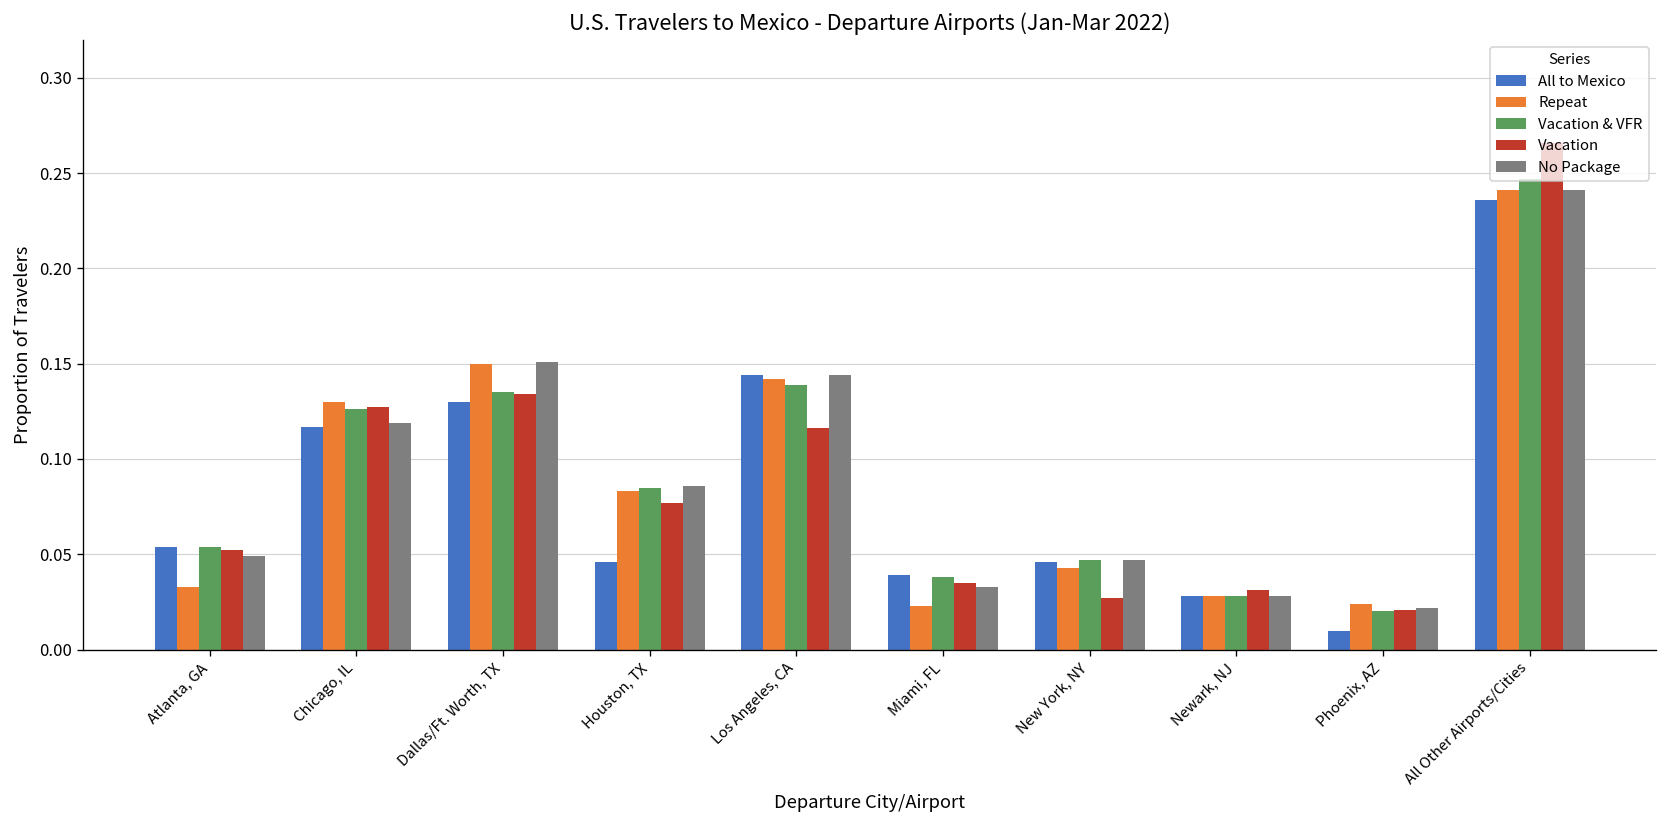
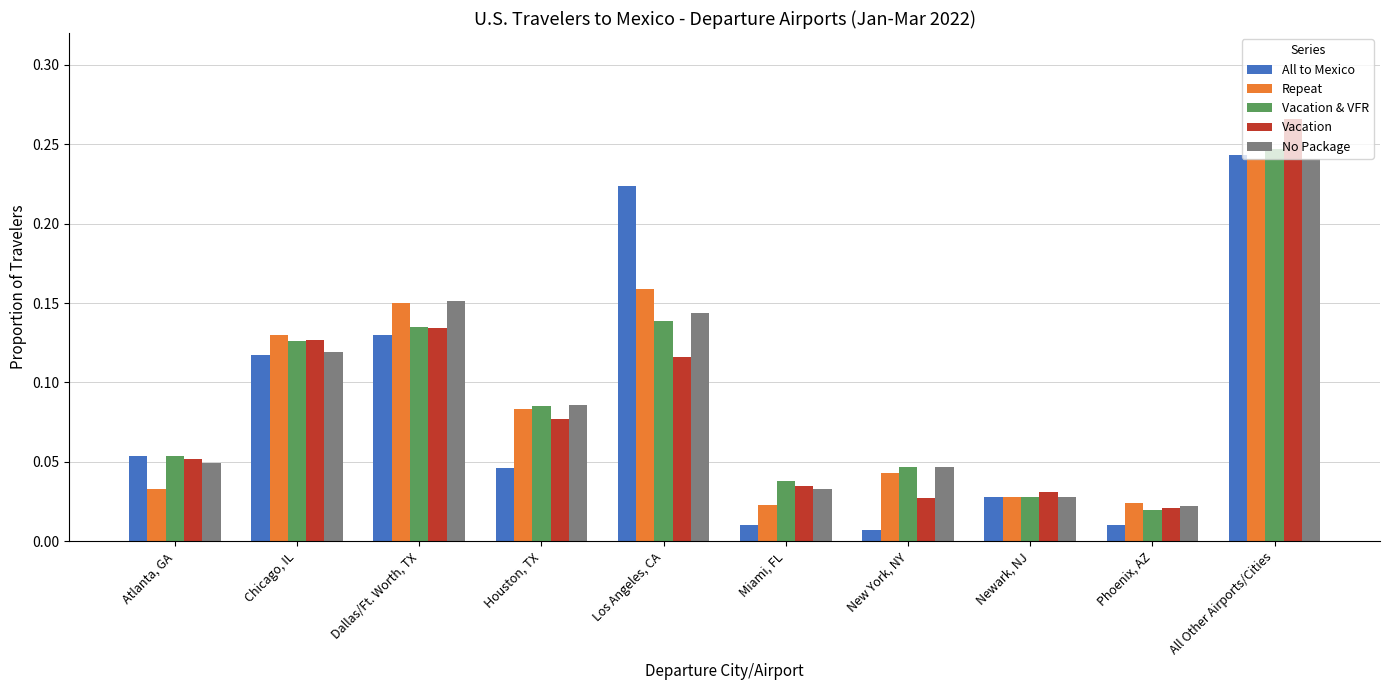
  {
    "All to Mexico": {
      "Atlanta, GA": 0.054,
      "Chicago, IL": 0.117,
      "Dallas/Ft. Worth, TX": 0.130,
      "Houston, TX": 0.046,
-     "Los Angeles, CA": 0.144,
-     "Miami, FL": 0.039,
-     "New York, NY": 0.046,
+     "Los Angeles, CA": 0.224,
+     "Miami, FL": 0.010,
+     "New York, NY": 0.007,
      "Newark, NJ": 0.028,
      "Phoenix, AZ": 0.010,
-     "All Other Airports/Cities": 0.236
+     "All Other Airports/Cities": 0.243
    },
    "Repeat": {
      "Atlanta, GA": 0.033,
      "Chicago, IL": 0.130,
      "Dallas/Ft. Worth, TX": 0.150,
      "Houston, TX": 0.083,
-     "Los Angeles, CA": 0.142,
+     "Los Angeles, CA": 0.159,
      "Miami, FL": 0.023,
      "New York, NY": 0.043,
      "Newark, NJ": 0.028,
      "Phoenix, AZ": 0.024
    },
    "Vacation": {
      "Atlanta, GA": 0.052,
      "Chicago, IL": 0.127,
      "Dallas/Ft. Worth, TX": 0.134,
      "Houston, TX": 0.077,
      "Los Angeles, CA": 0.116,
      "Miami, FL": 0.035,
      "New York, NY": 0.027,
      "Newark, NJ": 0.031,
      "Phoenix, AZ": 0.021
    }
  }
